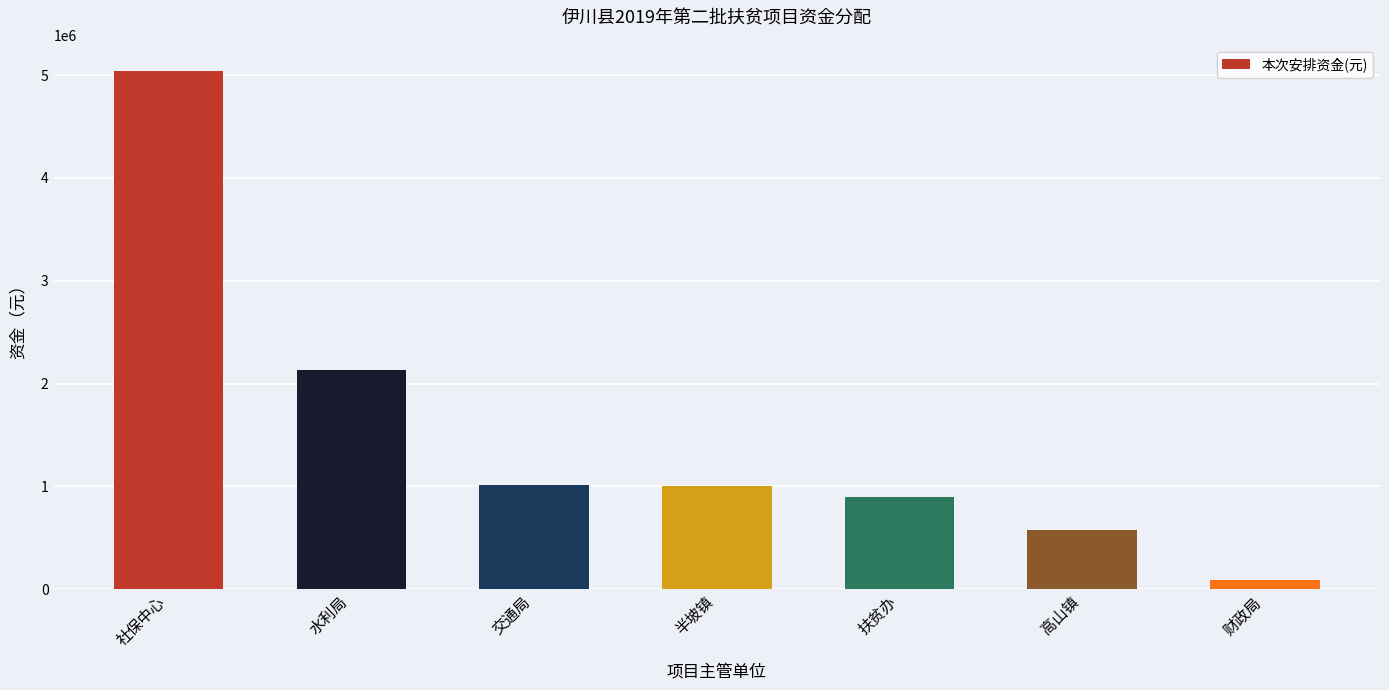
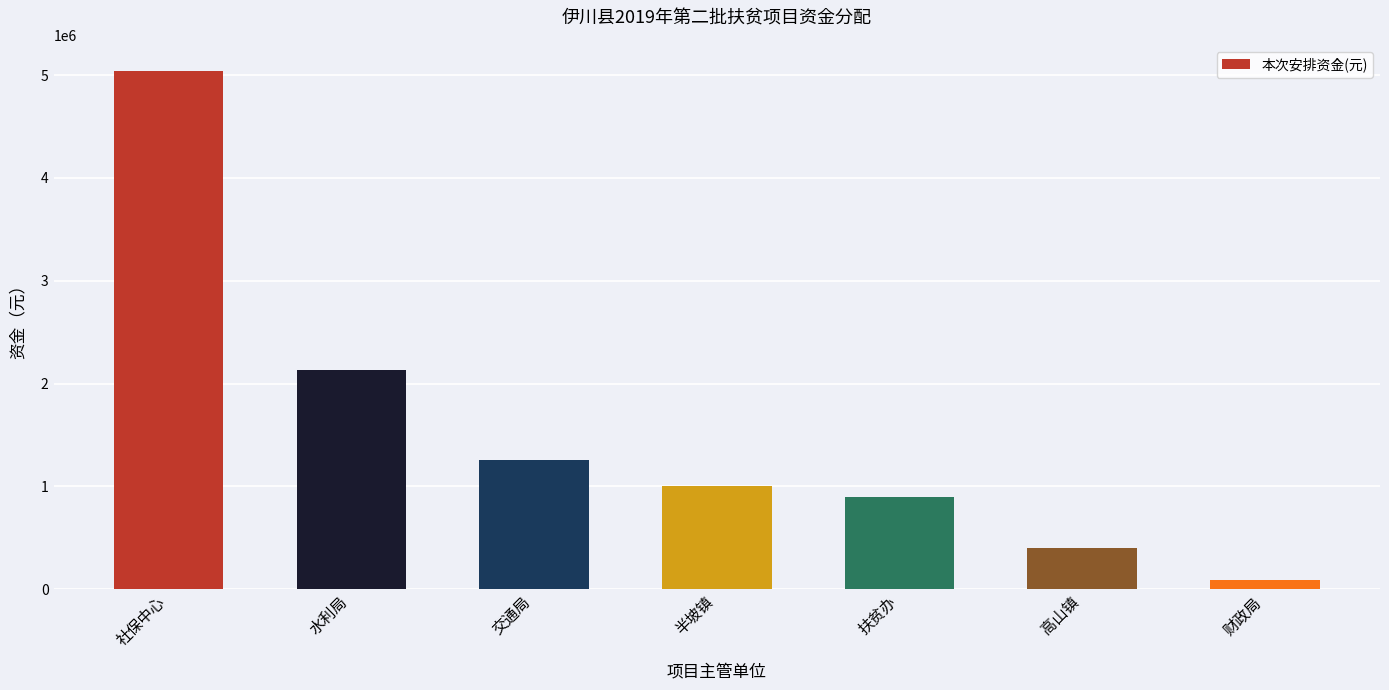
  {
    "社保中心": 5040000,
    "水利局": 2130000,
-   "交通局": 1010000,
+   "交通局": 1260000,
    "半坡镇": 1010000,
    "扶贫办": 900000,
-   "高山镇": 570000,
+   "高山镇": 400000,
    "财政局": 90000
  }
